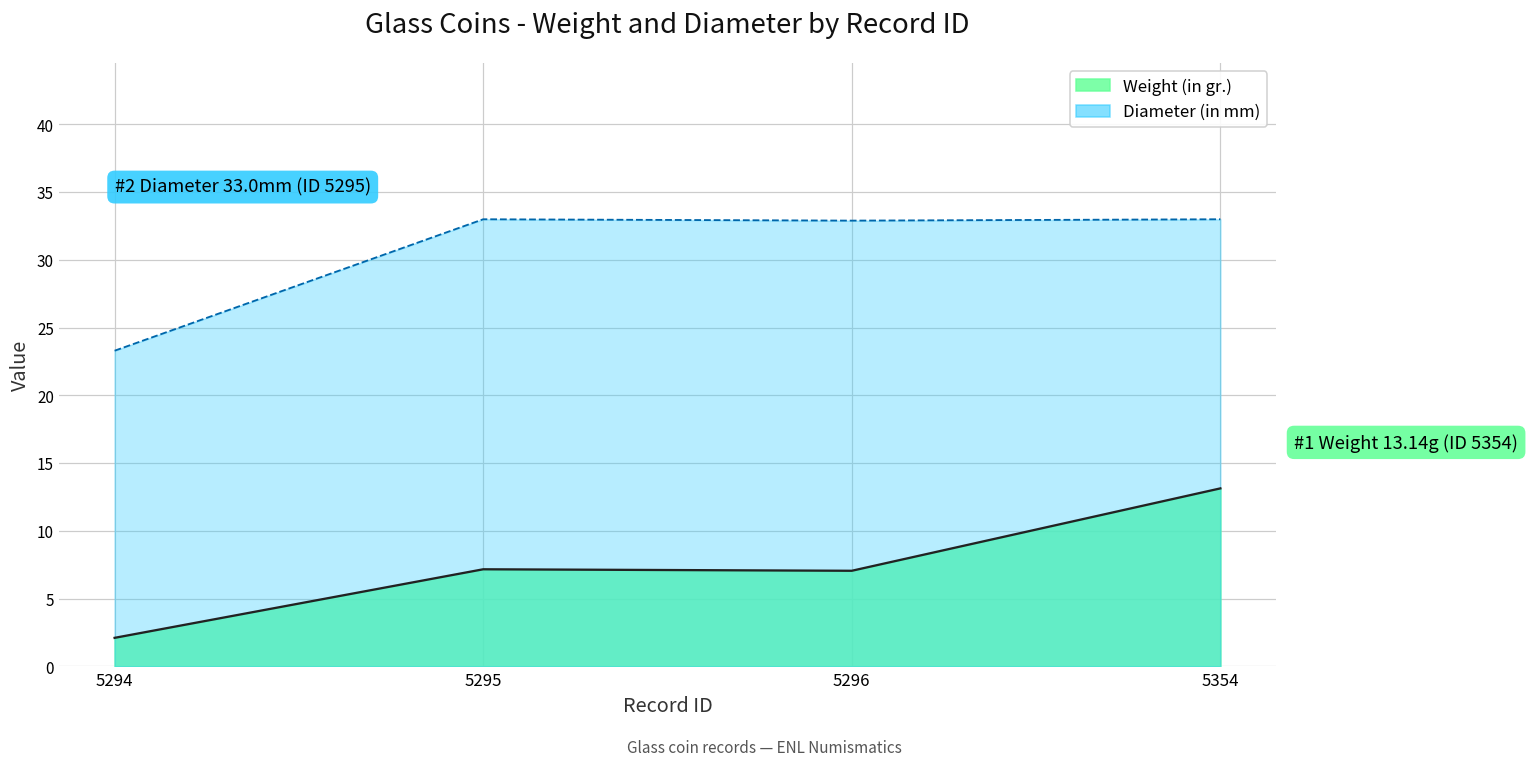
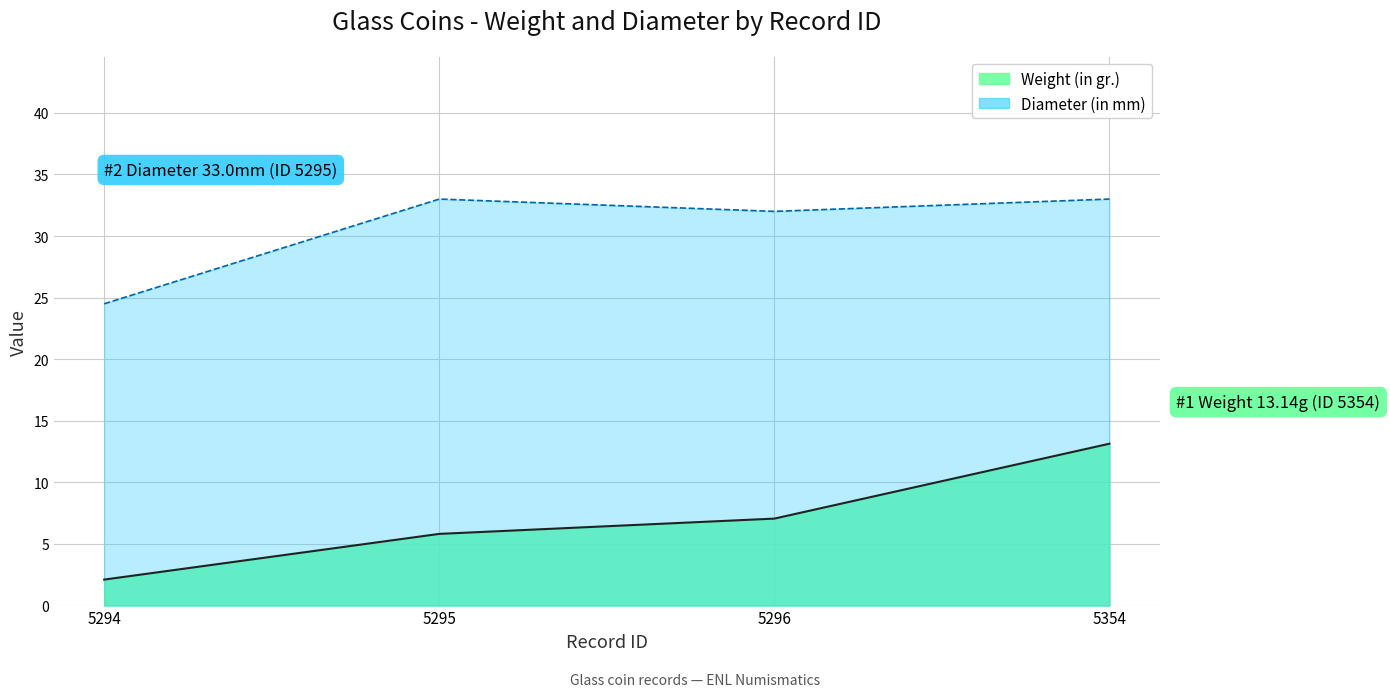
  {
    "Weight (in gr.)": {
      "5294": 2.1,
-     "5295": 7.2,
+     "5295": 5.8,
      "5296": 7.1,
      "5354": 13.1
    },
    "Diameter (in mm)": {
-     "5294": 23.3,
+     "5294": 24.5,
      "5295": 33.0,
-     "5296": 32.9,
+     "5296": 32.0,
      "5354": 33.0
    }
  }
